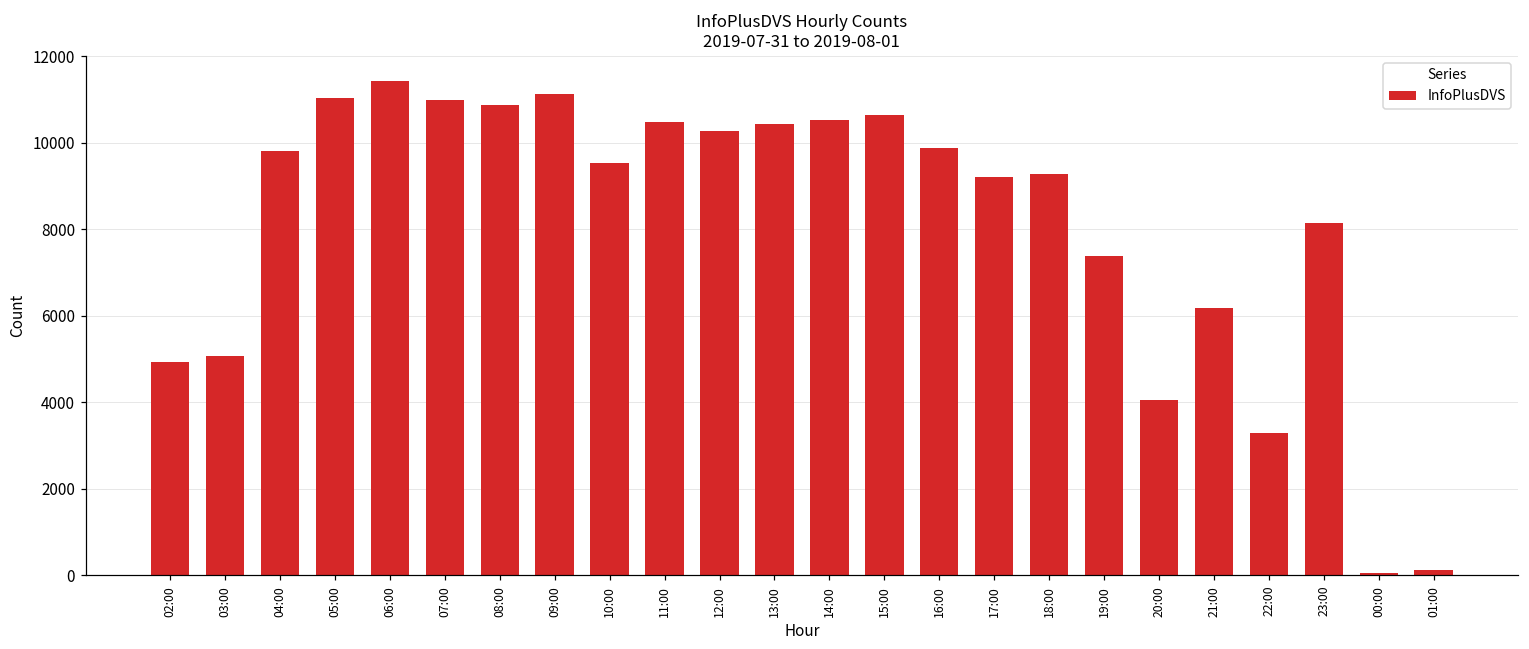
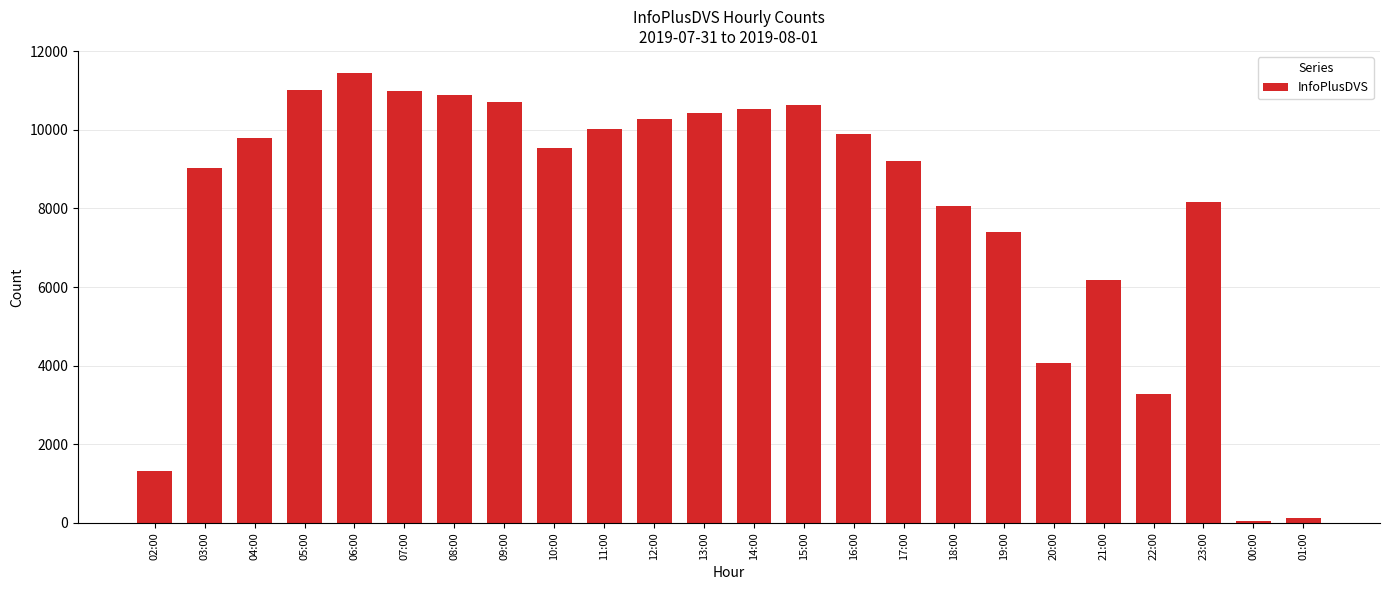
  {
-   "02:00": 4900,
-   "03:00": 5100,
+   "02:00": 1300,
+   "03:00": 9000,
    "04:00": 9800,
    "05:00": 11000,
    "06:00": 11400,
    "07:00": 11000,
    "08:00": 10900,
-   "09:00": 11100,
+   "09:00": 10700,
    "10:00": 9500,
-   "11:00": 10500,
+   "11:00": 10000,
    "12:00": 10300,
    "13:00": 10400,
    "14:00": 10500,
    "15:00": 10600,
    "16:00": 9900,
    "17:00": 9200,
-   "18:00": 9300,
+   "18:00": 8100,
    "19:00": 7400,
    "20:00": 4100,
    "21:00": 6200,
    "22:00": 3300,
    "23:00": 8200,
    "01:00": 100
  }
